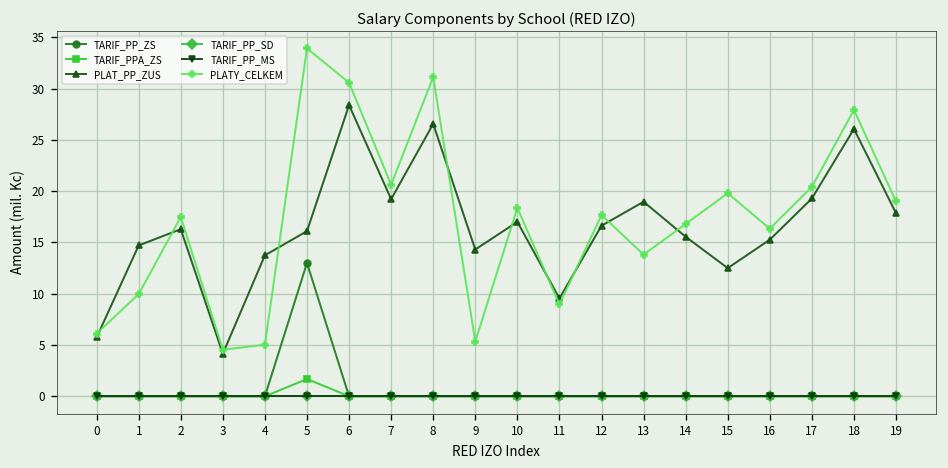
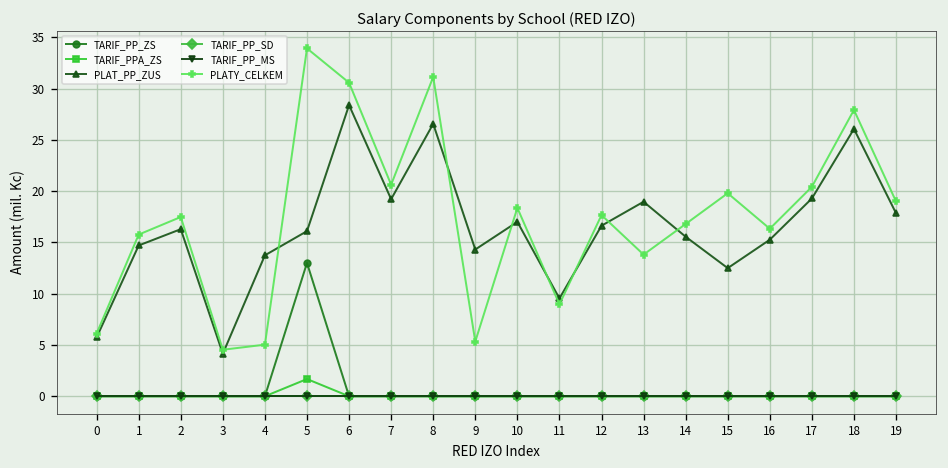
  {
    "TARIF_PPA_ZS": {
      "5": 2
    },
    "PLATY_CELKEM": {
      "0": 6,
-     "1": 10,
+     "1": 16,
      "2": 17,
      "3": 5,
      "4": 5,
      "5": 34,
      "6": 31,
      "7": 21,
      "8": 31,
      "9": 5,
      "10": 18,
      "11": 9,
      "12": 18,
      "13": 14,
      "14": 17,
      "15": 20,
      "16": 16,
      "17": 20,
      "18": 28,
      "19": 19
    }
  }
